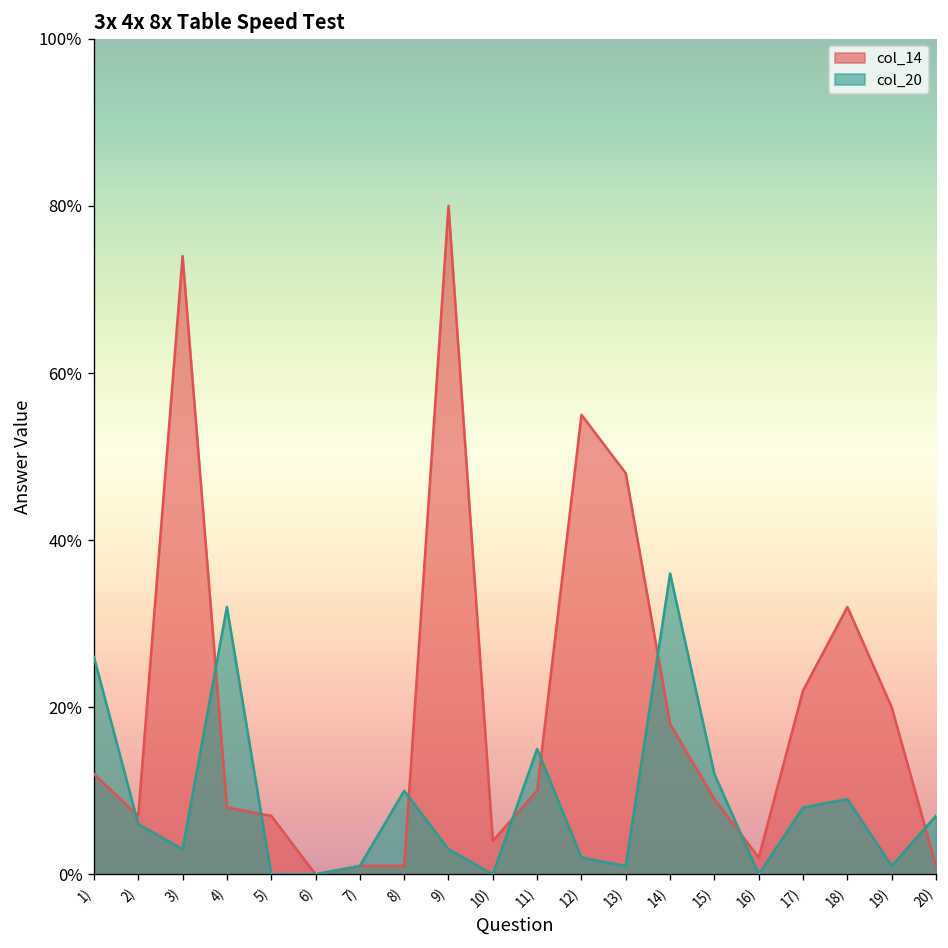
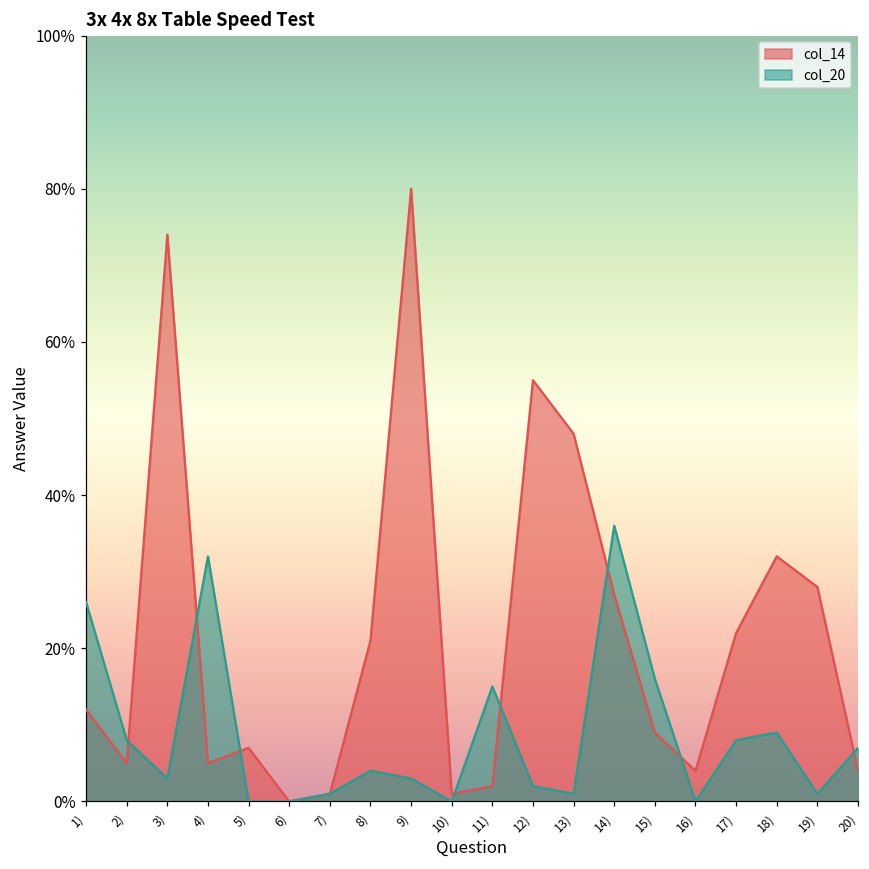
  {
    "col_14": {
      "1)": "12%",
-     "2)": "7%",
+     "2)": "5%",
      "3)": "74%",
-     "4)": "8%",
+     "4)": "5%",
      "5)": "7%",
-     "8)": "1%",
+     "8)": "21%",
      "9)": "80%",
-     "10)": "4%",
-     "11)": "10%",
+     "10)": "1%",
+     "11)": "2%",
      "12)": "55%",
      "13)": "48%",
-     "14)": "18%",
+     "14)": "27%",
      "15)": "9%",
-     "16)": "2%",
+     "16)": "4%",
      "17)": "22%",
      "18)": "32%",
-     "19)": "20%",
-     "20)": "1%"
+     "19)": "28%",
+     "20)": "4%"
    },
    "col_20": {
      "1)": "26%",
-     "2)": "6%",
+     "2)": "8%",
      "3)": "3%",
      "4)": "32%",
      "5)": "0%",
-     "8)": "10%",
+     "8)": "4%",
      "9)": "3%",
      "10)": "0%",
      "11)": "15%",
      "12)": "2%",
      "13)": "1%",
      "14)": "36%",
-     "15)": "12%",
+     "15)": "16%",
      "16)": "0%",
      "17)": "8%",
      "18)": "9%",
      "19)": "1%",
      "20)": "7%"
    }
  }
